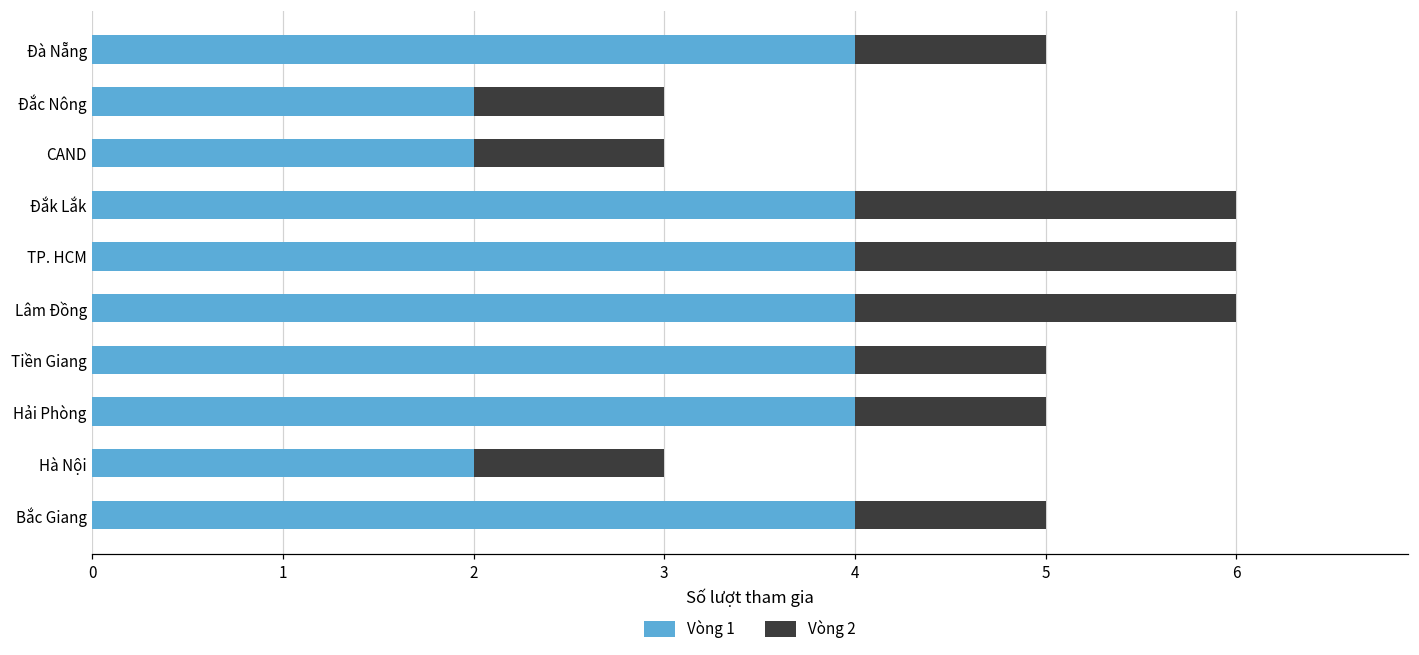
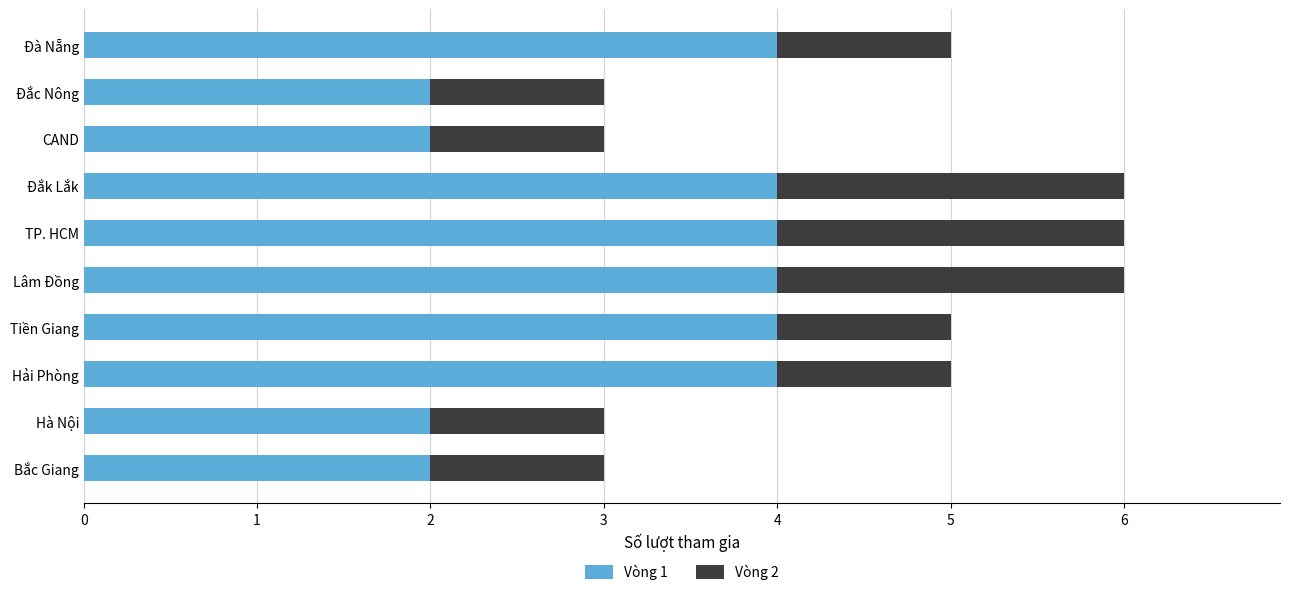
  {
    "Vòng 1": {
      "Đà Nẵng": 4,
      "Đắc Nông": 2,
      "CAND": 2,
      "Đắk Lắk": 4,
      "TP. HCM": 4,
      "Lâm Đồng": 4,
      "Tiền Giang": 4,
      "Hải Phòng": 4,
      "Hà Nội": 2,
-     "Bắc Giang": 4
+     "Bắc Giang": 2
    },
    "Vòng 2": {
      "Đà Nẵng": 1,
      "Đắc Nông": 1,
      "CAND": 1,
      "Đắk Lắk": 2,
      "TP. HCM": 2,
      "Lâm Đồng": 2,
      "Tiền Giang": 1,
      "Hải Phòng": 1,
      "Hà Nội": 1,
      "Bắc Giang": 1
    }
  }
